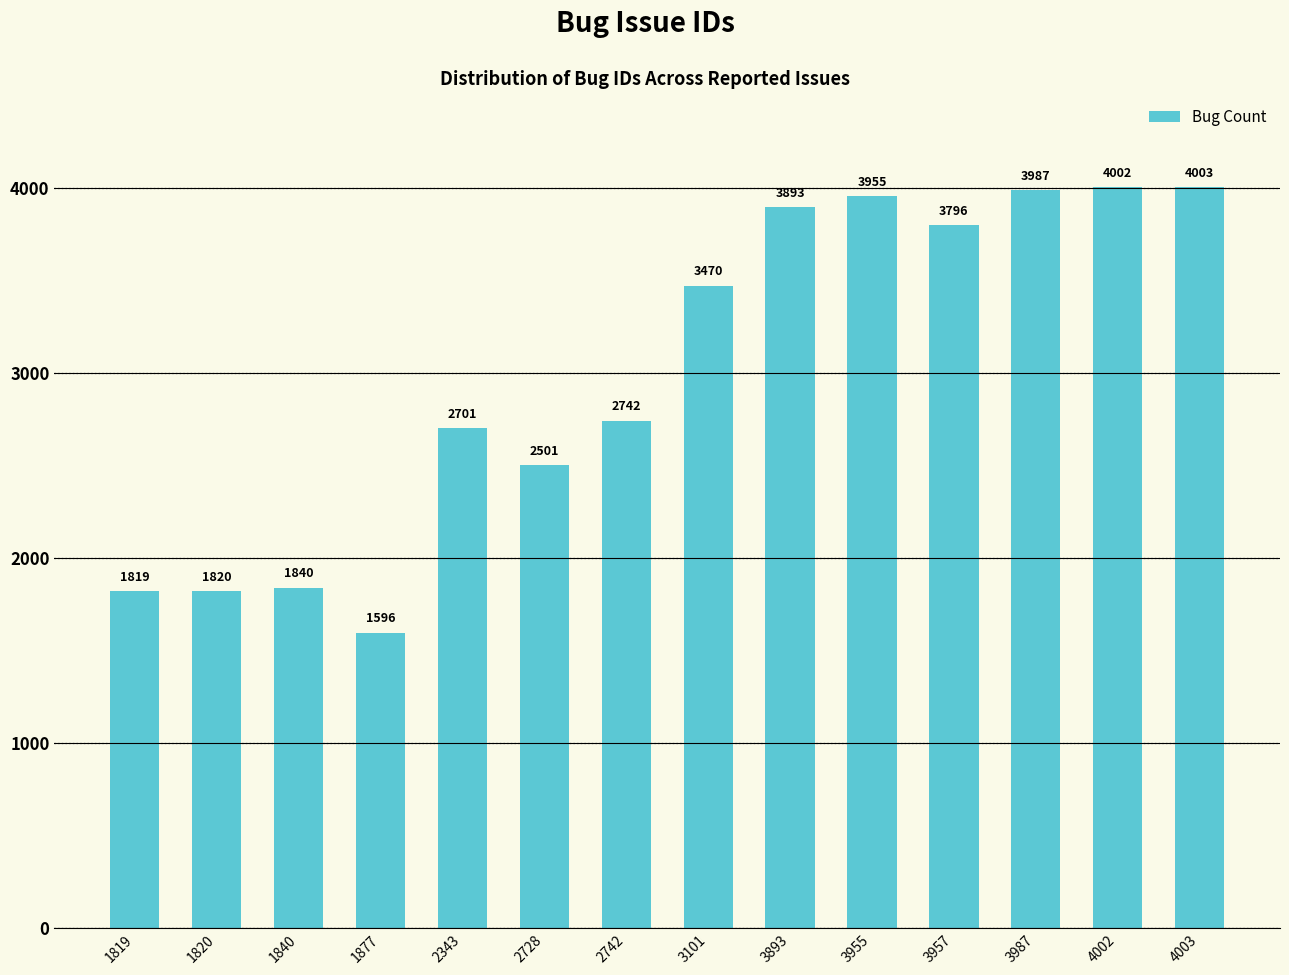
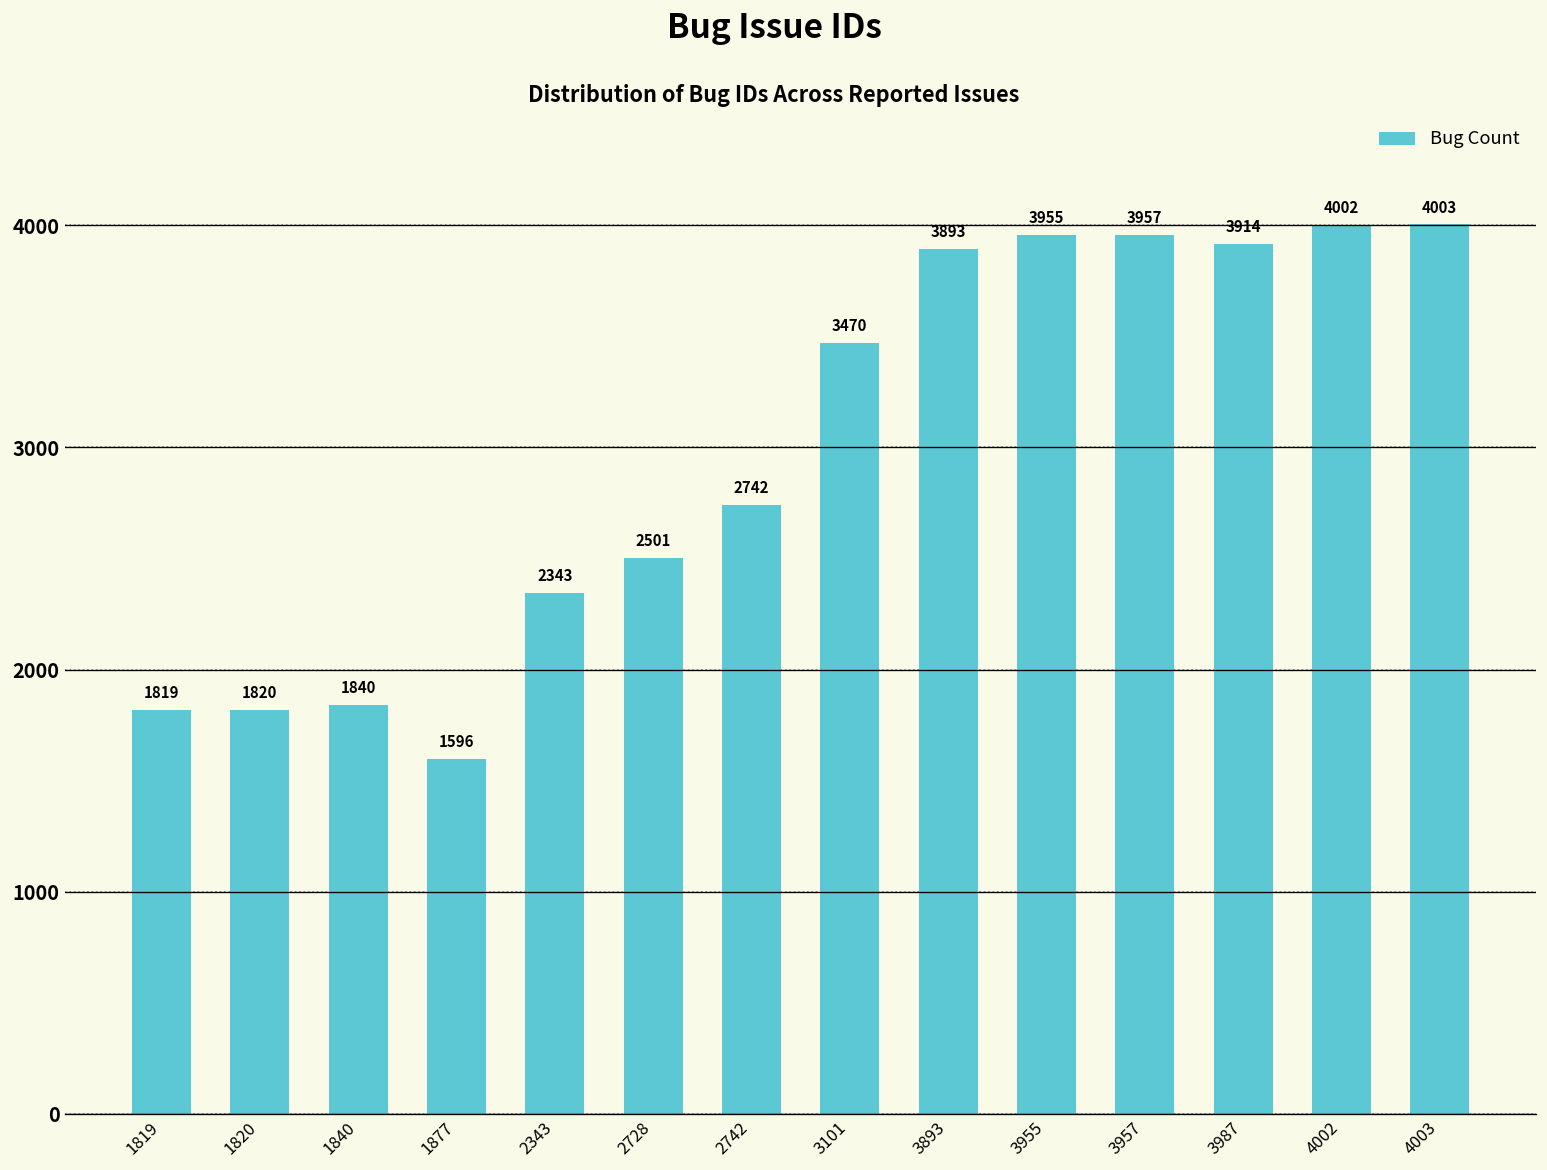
  {
    "1819": 1819,
    "1820": 1820,
    "1840": 1840,
    "1877": 1596,
-   "2343": 2701,
+   "2343": 2343,
    "2728": 2501,
    "2742": 2742,
    "3101": 3470,
    "3893": 3893,
    "3955": 3955,
-   "3957": 3796,
-   "3987": 3987,
+   "3957": 3957,
+   "3987": 3914,
    "4002": 4002,
    "4003": 4003
  }
